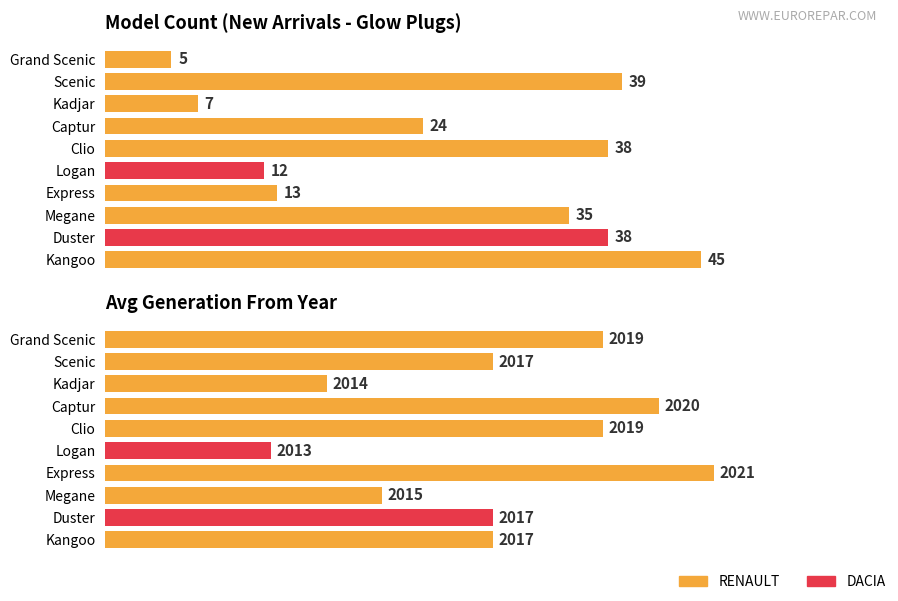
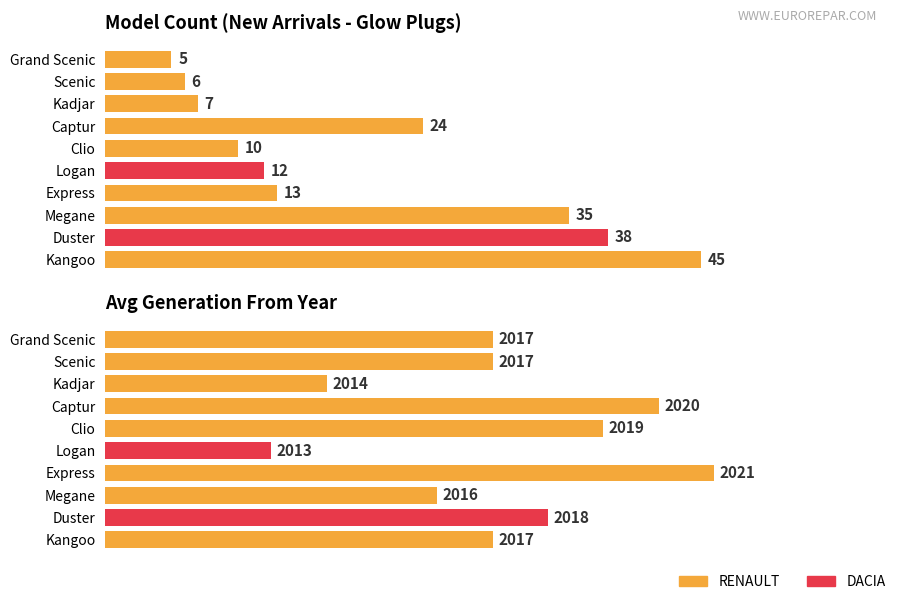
  {
    "Model Count (New Arrivals - Glow Plugs)": {
      "Grand Scenic": 5,
-     "Scenic": 39,
+     "Scenic": 6,
      "Kadjar": 7,
      "Captur": 24,
-     "Clio": 38,
+     "Clio": 10,
      "Logan": 12,
      "Express": 13,
      "Megane": 35,
      "Duster": 38,
      "Kangoo": 45
    },
    "Avg Generation From Year": {
-     "Grand Scenic": 2019,
+     "Grand Scenic": 2017,
      "Scenic": 2017,
      "Kadjar": 2014,
      "Captur": 2020,
      "Clio": 2019,
      "Logan": 2013,
      "Express": 2021,
-     "Megane": 2015,
-     "Duster": 2017,
+     "Megane": 2016,
+     "Duster": 2018,
      "Kangoo": 2017
    }
  }
